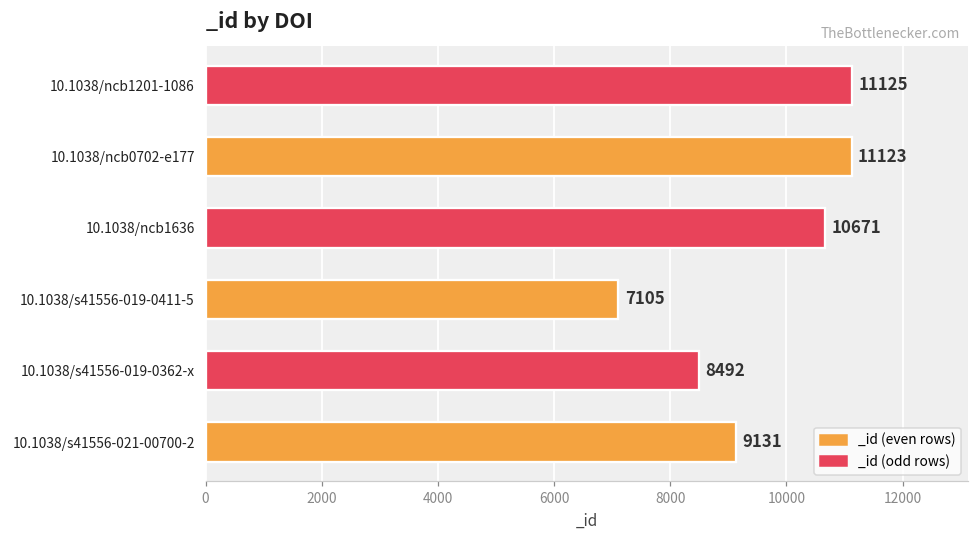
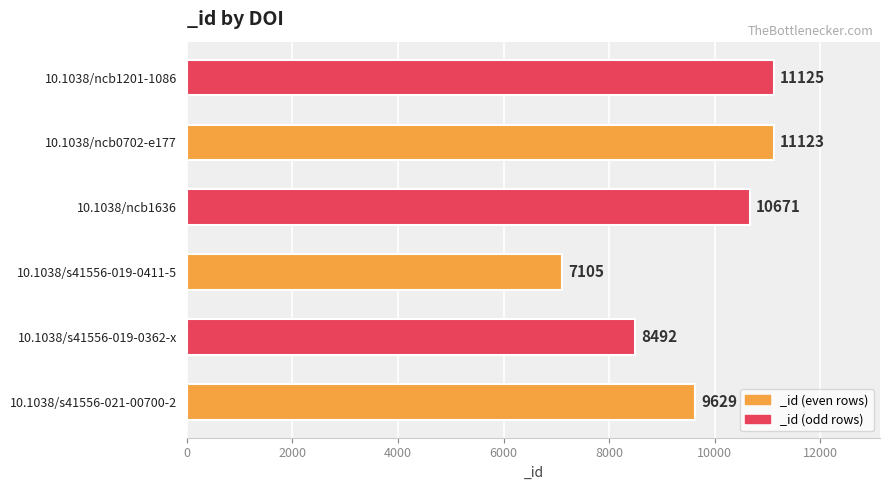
  {
    "10.1038/ncb1201-1086": 11125,
    "10.1038/ncb0702-e177": 11123,
    "10.1038/ncb1636": 10671,
    "10.1038/s41556-019-0411-5": 7105,
    "10.1038/s41556-019-0362-x": 8492,
-   "10.1038/s41556-021-00700-2": 9131
+   "10.1038/s41556-021-00700-2": 9629
  }
